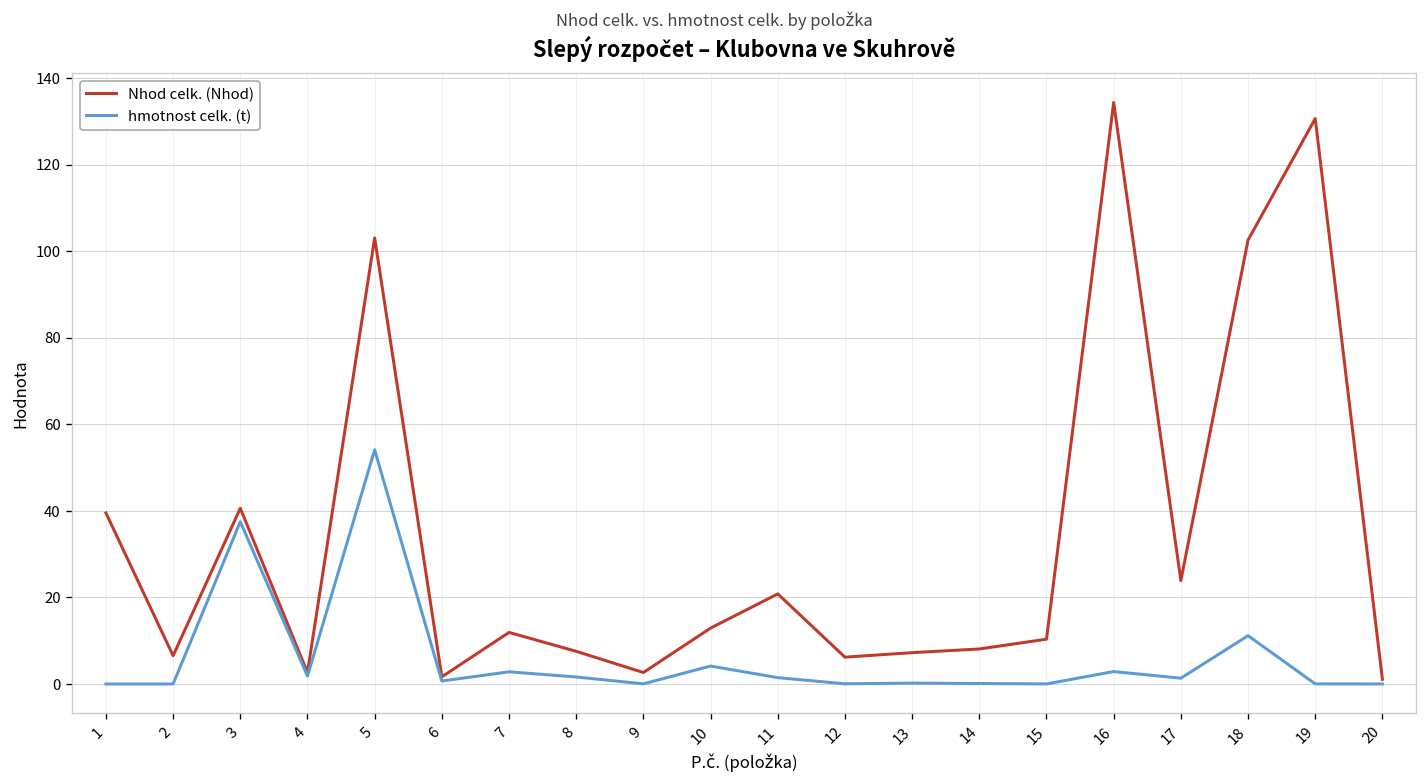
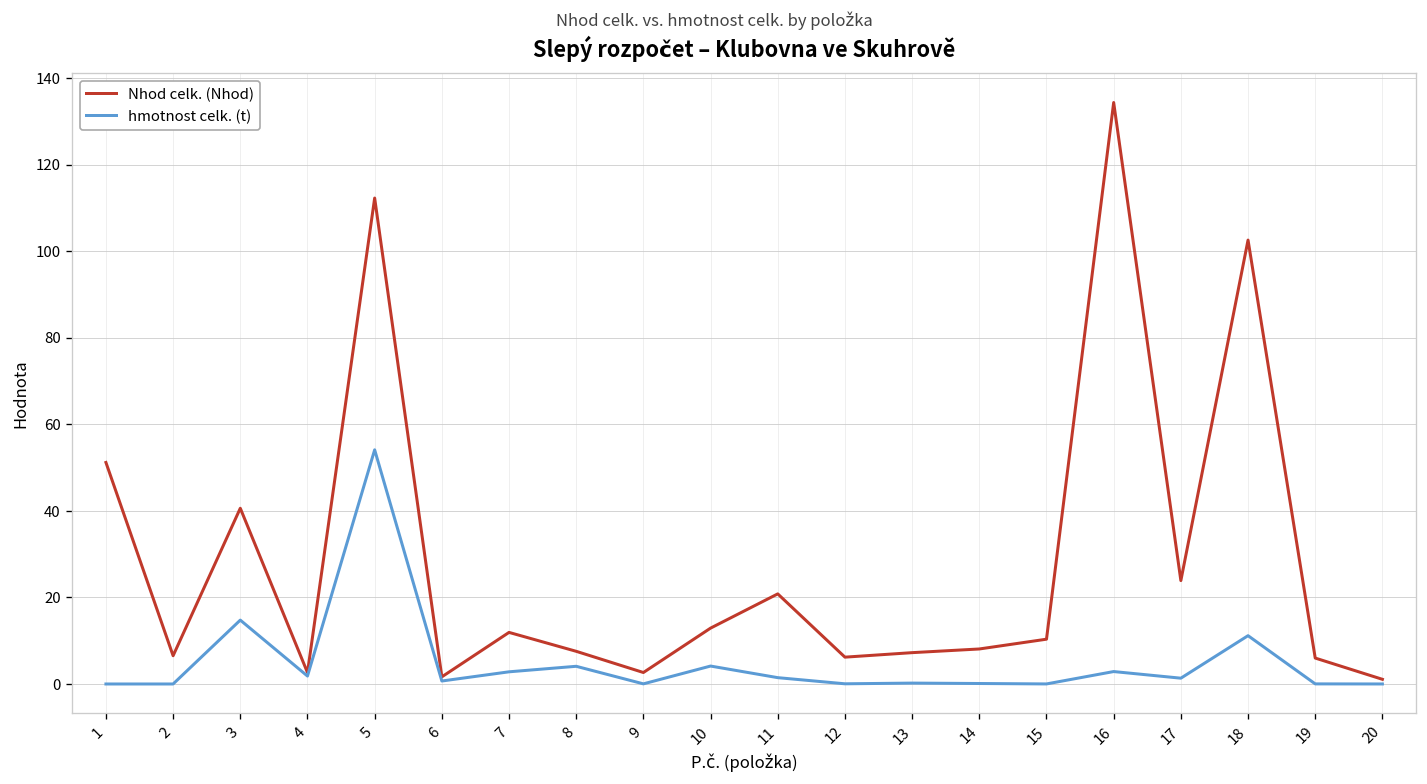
  {
    "Nhod celk. (Nhod)": {
-     "1": 40,
+     "1": 51,
      "2": 7,
      "3": 41,
      "4": 3,
-     "5": 103,
+     "5": 112,
      "6": 2,
      "7": 12,
      "8": 8,
      "9": 3,
      "10": 13,
      "11": 21,
      "12": 6,
      "13": 7,
      "14": 8,
      "15": 10,
      "16": 134,
      "17": 24,
      "18": 103,
-     "19": 131,
+     "19": 6,
      "20": 1
    },
    "hmotnost celk. (t)": {
      "1": 0,
      "2": 0,
-     "3": 38,
+     "3": 15,
      "4": 2,
      "5": 54,
      "6": 1,
      "7": 3,
-     "8": 2,
+     "8": 4,
      "9": 0,
      "10": 4,
      "11": 1,
      "12": 0,
      "13": 0,
      "14": 0,
      "15": 0,
      "16": 3,
      "17": 1,
      "18": 11,
      "19": 0,
      "20": 0
    }
  }
